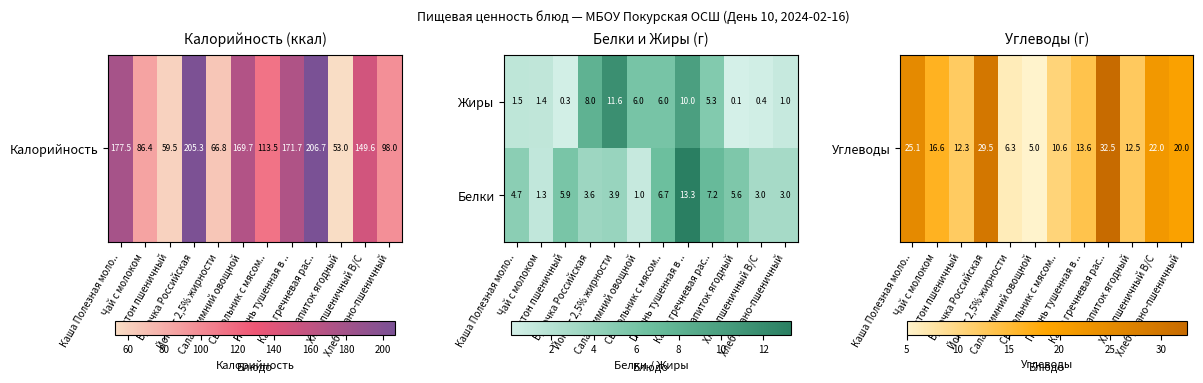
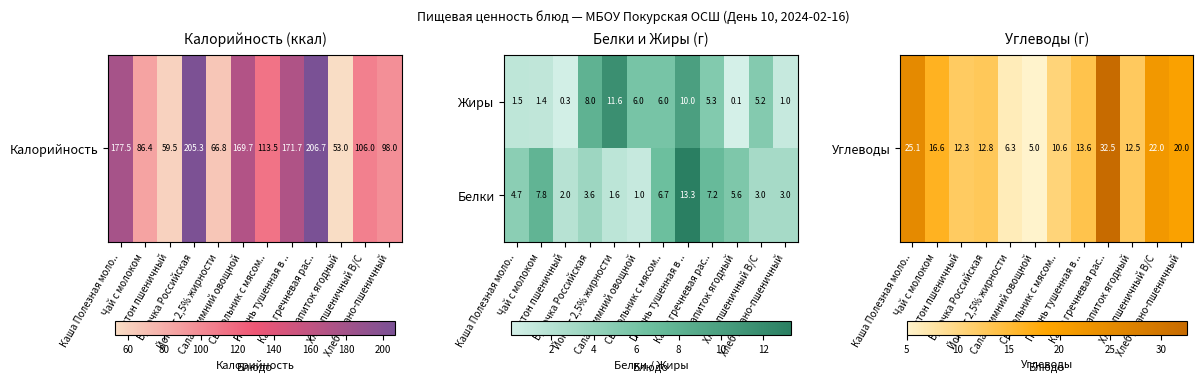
  {
    "Калорийность (ккал)": {
      "Калорийность": {
        "Каша Полезная моло..": 177.5,
        "Чай с молоком": 86.4,
        "Батон пшеничный": 59.5,
        "Булочка Российская": 205.3,
        "Йогурт 2,5% жирности": 66.8,
        "Салат Зимний овощной": 169.7,
        "Свекольник с мясом..": 113.5,
        "Печень тушенная в ..": 171.7,
        "Каша гречневая рас..": 206.7,
        "Напиток ягодный": 53.0,
-       "Хлеб пшеничный В/С": 149.6,
+       "Хлеб пшеничный В/С": 106.0,
        "Хлеб ржано-пшеничный": 98.0
      }
    },
    "Белки и Жиры (г)": {
      "Жиры": {
        "Каша Полезная моло..": 1.5,
        "Чай с молоком": 1.4,
        "Батон пшеничный": 0.3,
        "Булочка Российская": 8.0,
        "Йогурт 2,5% жирности": 11.6,
        "Салат Зимний овощной": 6.0,
        "Свекольник с мясом..": 6.0,
        "Печень тушенная в ..": 10.0,
        "Каша гречневая рас..": 5.3,
        "Напиток ягодный": 0.1,
-       "Хлеб пшеничный В/С": 0.4,
+       "Хлеб пшеничный В/С": 5.2,
        "Хлеб ржано-пшеничный": 1.0
      },
      "Белки": {
        "Каша Полезная моло..": 4.7,
-       "Чай с молоком": 1.3,
-       "Батон пшеничный": 5.9,
+       "Чай с молоком": 7.8,
+       "Батон пшеничный": 2.0,
        "Булочка Российская": 3.6,
-       "Йогурт 2,5% жирности": 3.9,
+       "Йогурт 2,5% жирности": 1.6,
        "Салат Зимний овощной": 1.0,
        "Свекольник с мясом..": 6.7,
        "Печень тушенная в ..": 13.3,
        "Каша гречневая рас..": 7.2,
        "Напиток ягодный": 5.6,
        "Хлеб пшеничный В/С": 3.0,
        "Хлеб ржано-пшеничный": 3.0
      }
    },
    "Углеводы (г)": {
      "Углеводы": {
        "Каша Полезная моло..": 25.1,
        "Чай с молоком": 16.6,
        "Батон пшеничный": 12.3,
-       "Булочка Российская": 29.5,
+       "Булочка Российская": 12.8,
        "Йогурт 2,5% жирности": 6.3,
        "Салат Зимний овощной": 5.0,
        "Свекольник с мясом..": 10.6,
        "Печень тушенная в ..": 13.6,
        "Каша гречневая рас..": 32.5,
        "Напиток ягодный": 12.5,
        "Хлеб пшеничный В/С": 22.0,
        "Хлеб ржано-пшеничный": 20.0
      }
    }
  }
